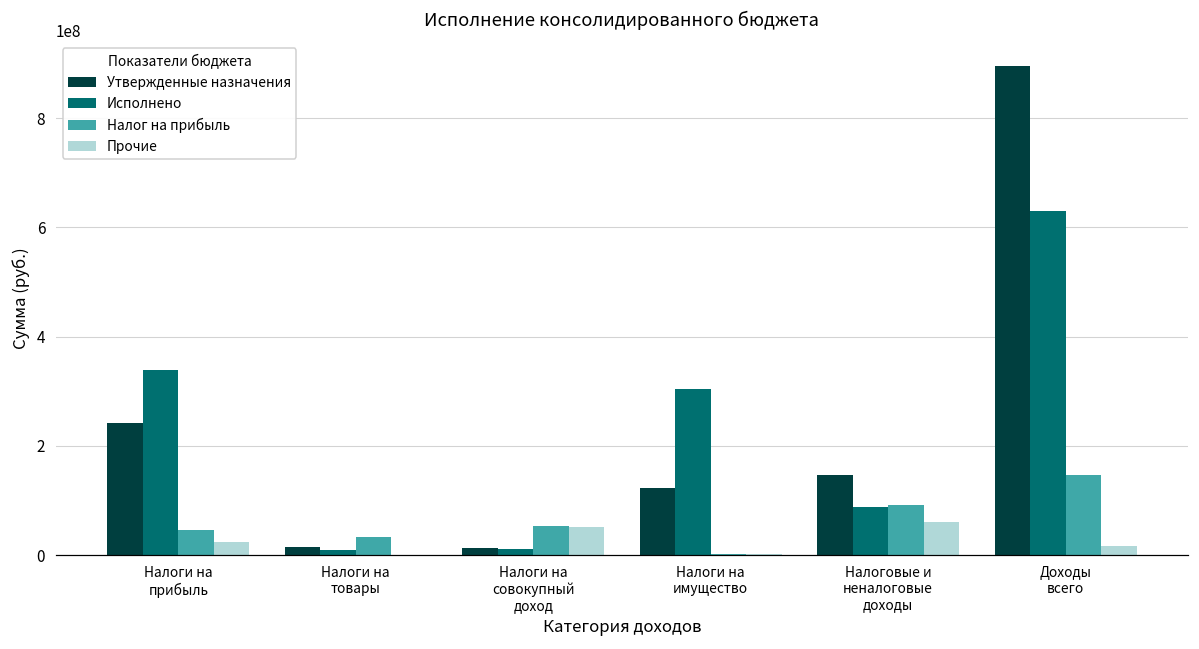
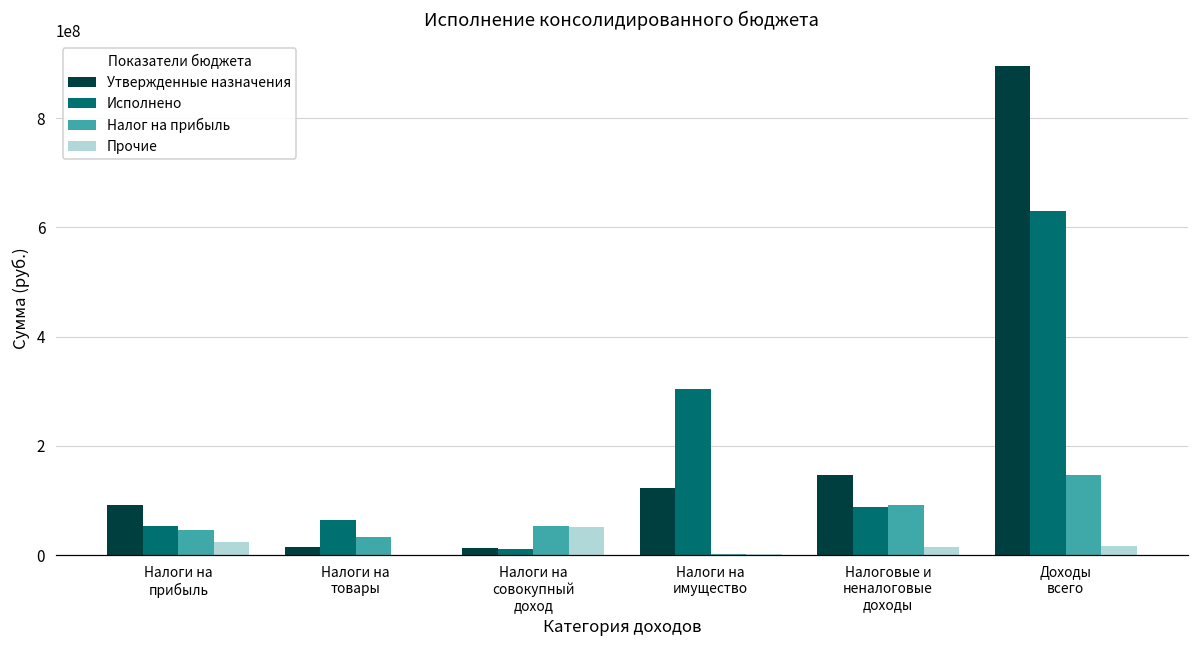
  {
    "Утвержденные назначения": {
-     "Налоги на прибыль": 240000000,
+     "Налоги на прибыль": 90000000,
      "Налоги на товары": 10000000,
      "Налоги на совокупный доход": 10000000,
      "Налоги на имущество": 120000000,
      "Налоговые и неналоговые доходы": 150000000,
      "Доходы всего": 900000000
    },
    "Исполнено": {
-     "Налоги на прибыль": 340000000,
-     "Налоги на товары": 10000000,
+     "Налоги на прибыль": 50000000,
+     "Налоги на товары": 60000000,
      "Налоги на совокупный доход": 10000000,
      "Налоги на имущество": 300000000,
      "Налоговые и неналоговые доходы": 90000000,
      "Доходы всего": 630000000
    },
    "Налог на прибыль": {
      "Налоги на прибыль": 50000000,
      "Налоги на товары": 30000000,
      "Налоги на совокупный доход": 50000000,
      "Налоговые и неналоговые доходы": 90000000,
      "Доходы всего": 150000000
    },
    "Прочие": {
      "Налоги на прибыль": 20000000,
      "Налоги на совокупный доход": 50000000,
-     "Налоговые и неналоговые доходы": 60000000,
+     "Налоговые и неналоговые доходы": 10000000,
      "Доходы всего": 20000000
    }
  }
